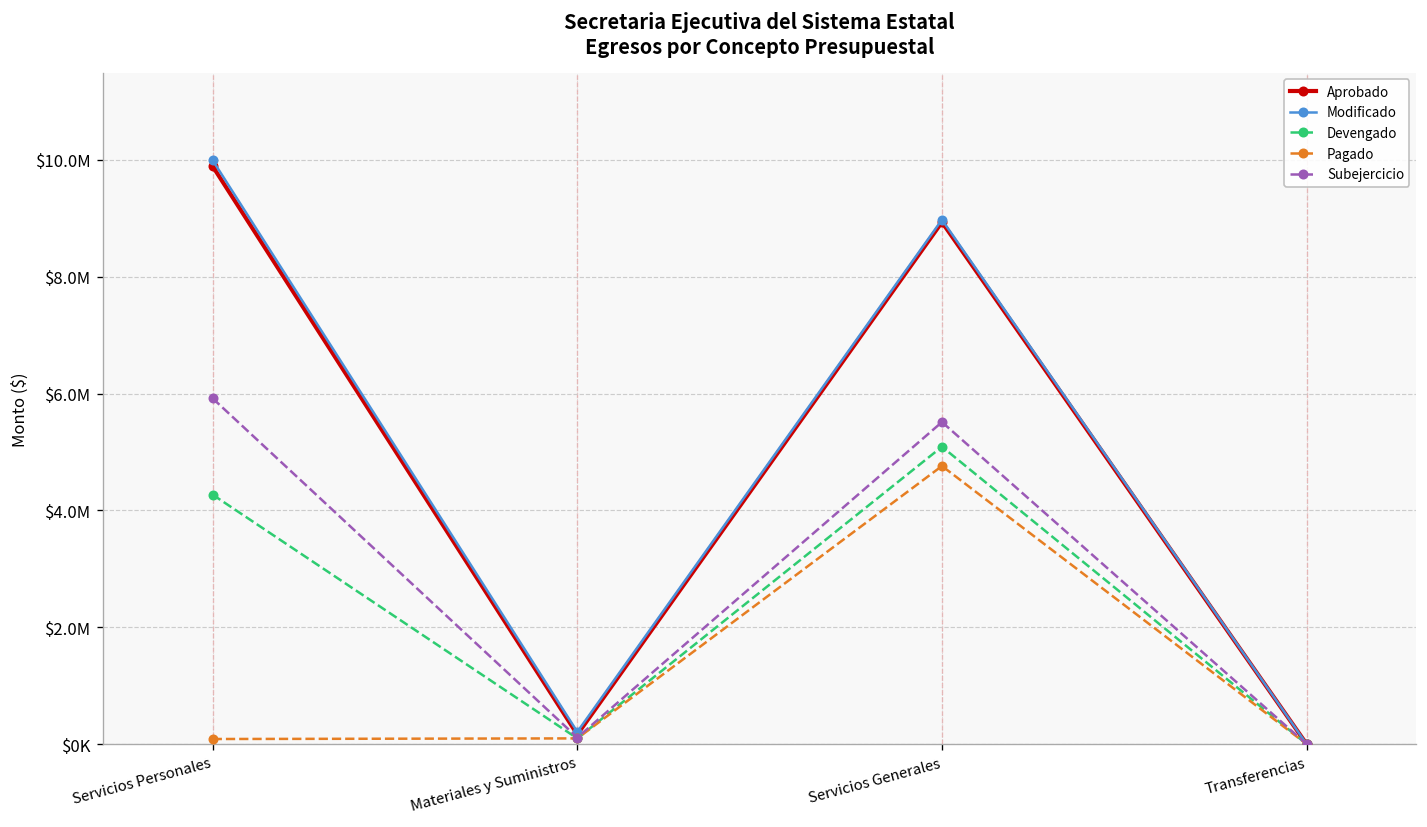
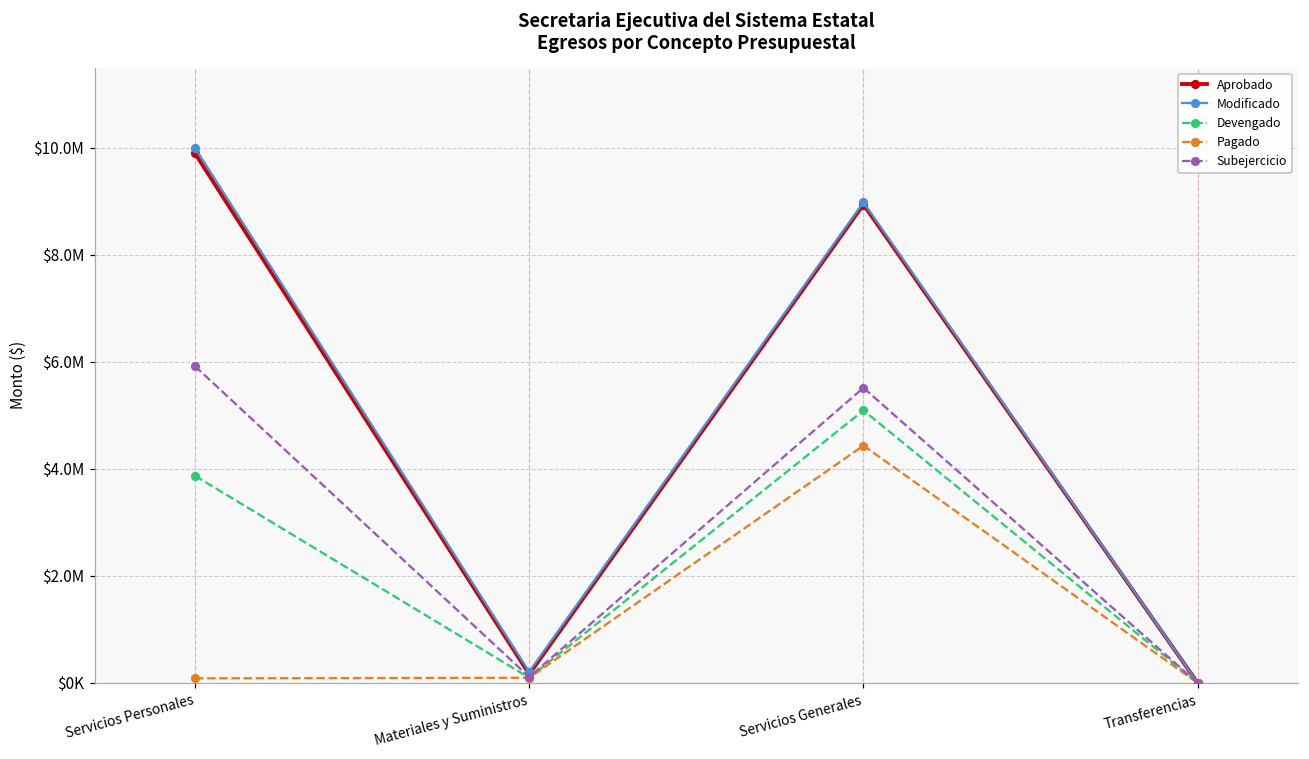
  {
    "Aprobado": {
      "Servicios Personales": "$9900000"
    },
    "Modificado": {
      "Servicios Personales": "$10000000"
    },
    "Devengado": {
-     "Servicios Personales": "$4300000",
+     "Servicios Personales": "$3900000",
      "Servicios Generales": "$5100000"
    },
    "Pagado": {
      "Servicios Personales": "$100000",
-     "Servicios Generales": "$4800000"
+     "Servicios Generales": "$4400000"
    },
    "Subejercicio": {
      "Servicios Personales": "$5900000",
      "Servicios Generales": "$5500000"
    }
  }
